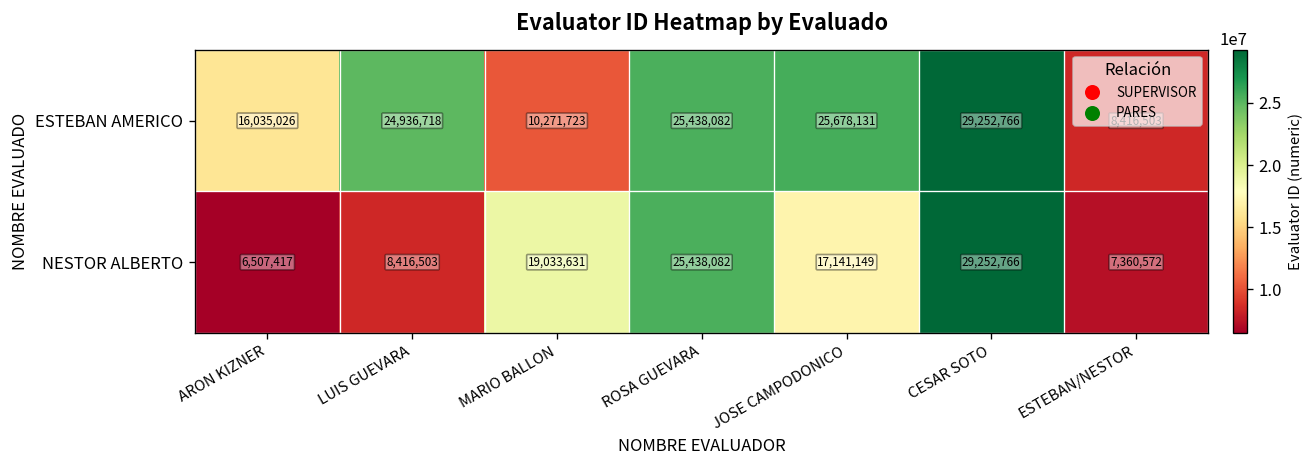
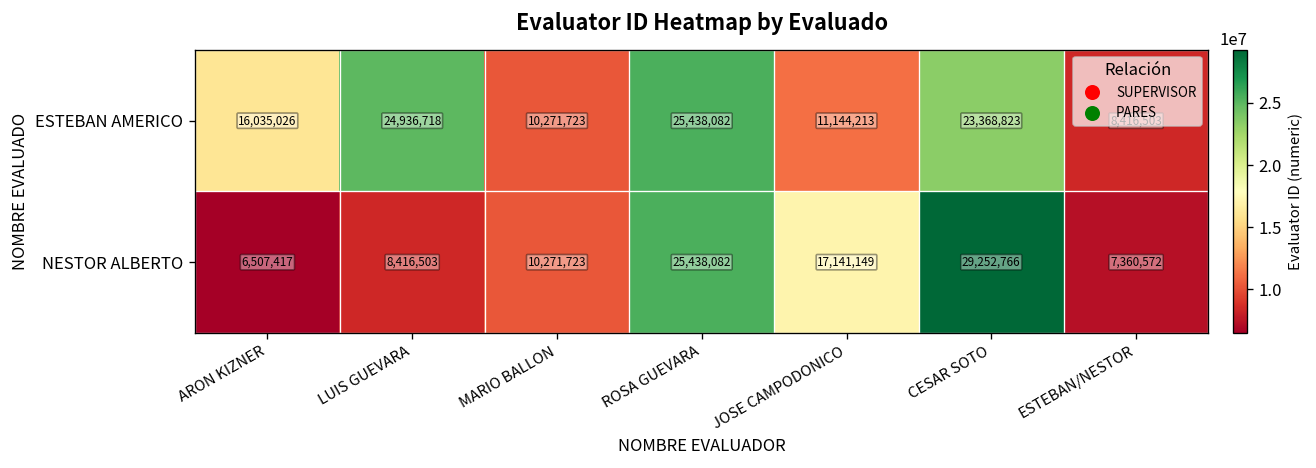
  {
    "ESTEBAN AMERICO": {
-     "JOSE CAMPODONICO": "25,678,131",
-     "CESAR SOTO": "29,252,766"
+     "JOSE CAMPODONICO": "11,144,213",
+     "CESAR SOTO": "23,368,823"
    },
    "NESTOR ALBERTO": {
-     "MARIO BALLON": "19,033,631"
+     "MARIO BALLON": "10,271,723"
    }
  }
